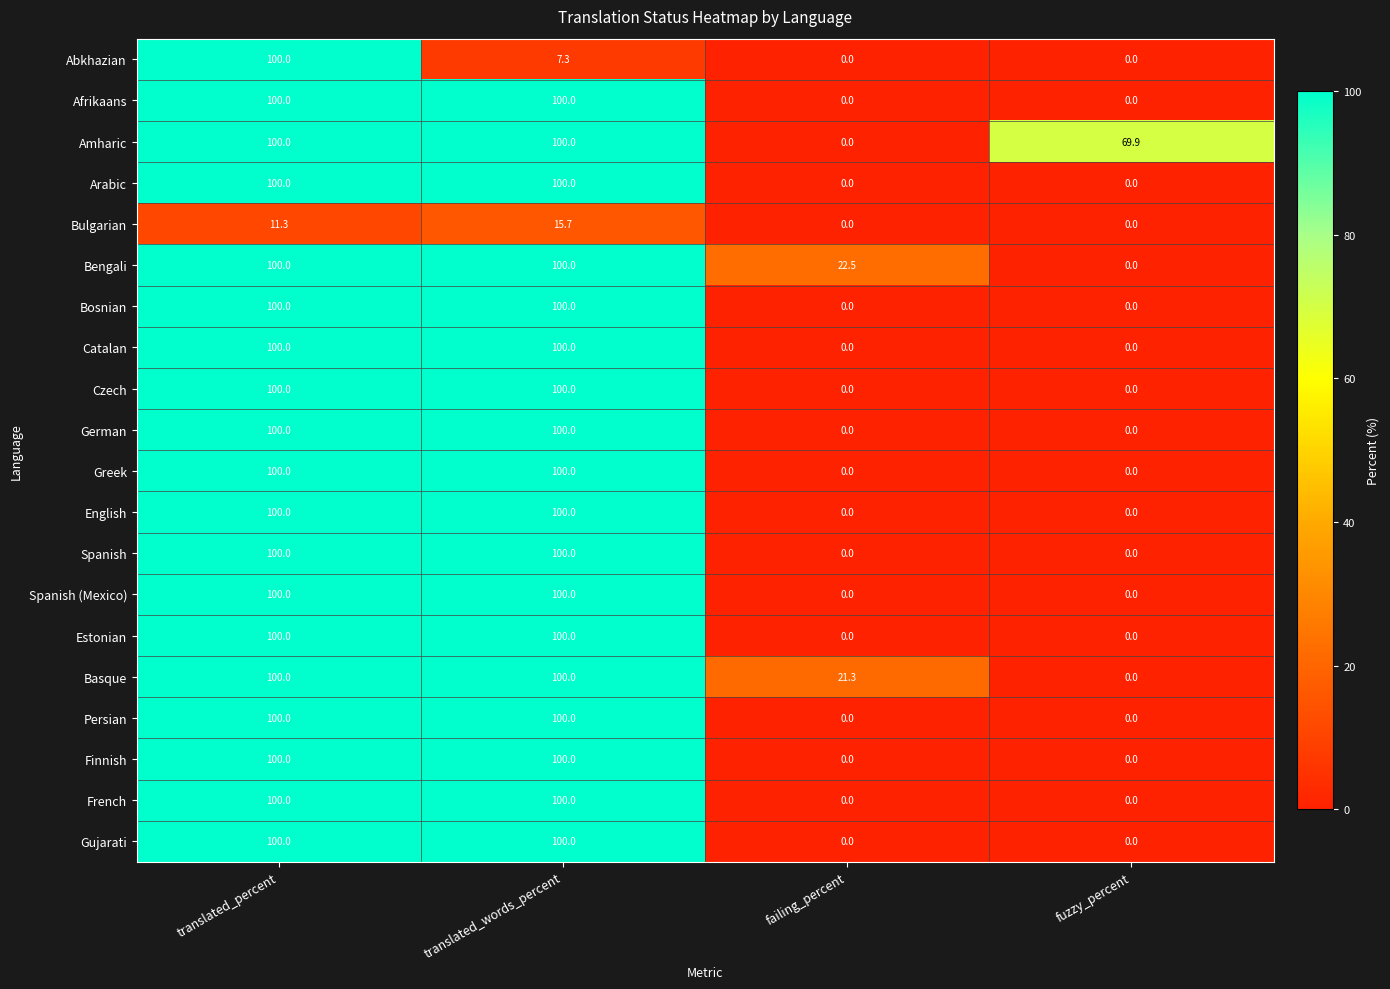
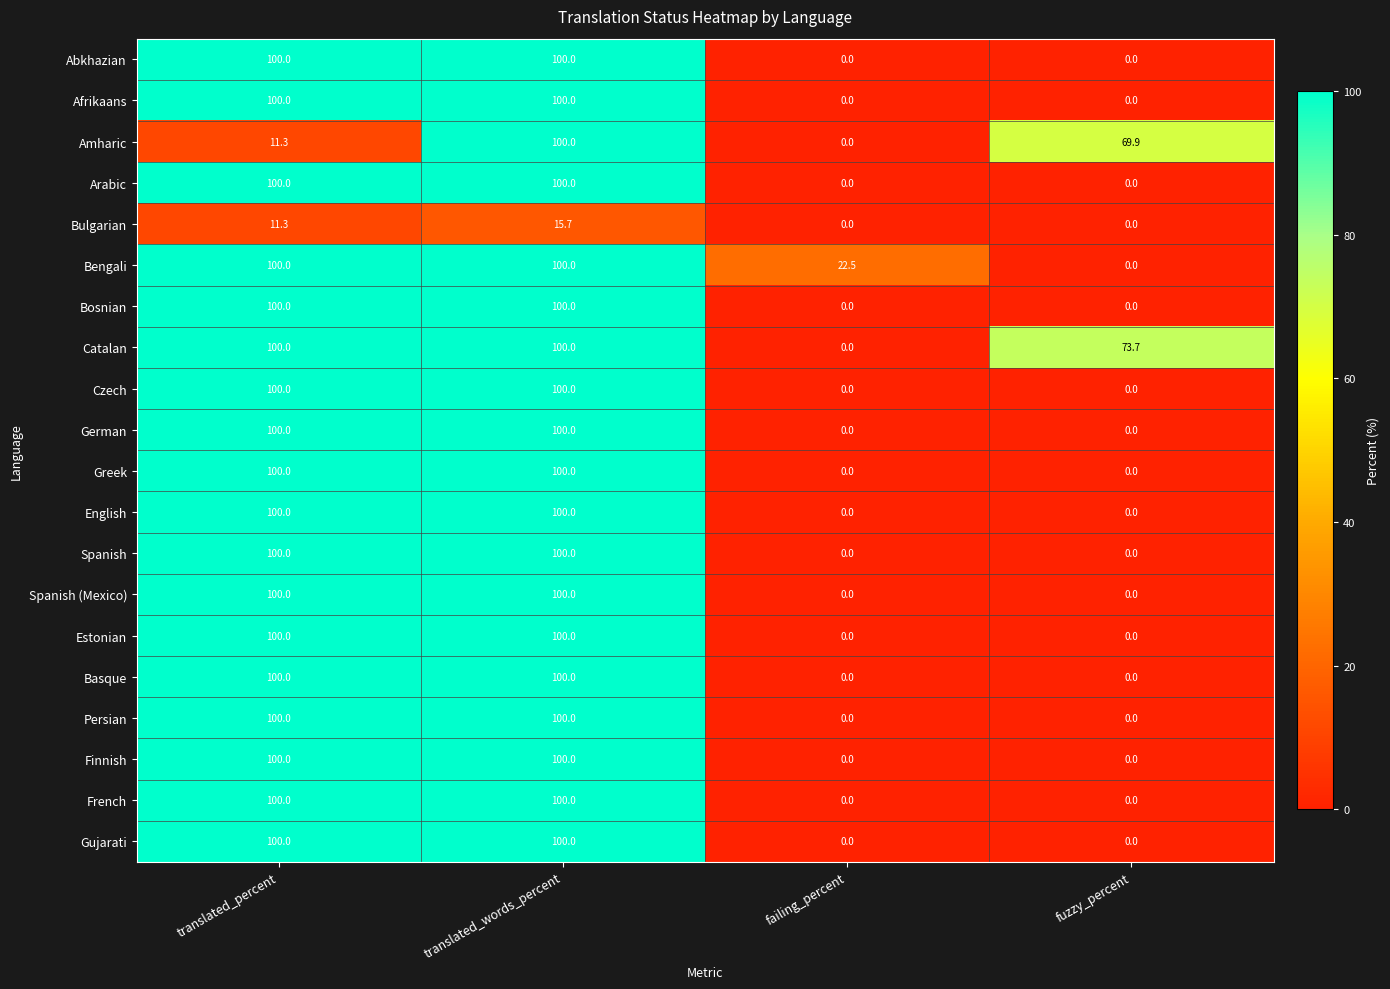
  {
    "Abkhazian": {
      "translated_percent": 100.0,
-     "translated_words_percent": 7.3,
+     "translated_words_percent": 100.0,
      "failing_percent": 0.0,
      "fuzzy_percent": 0.0
    },
    "Afrikaans": {
      "translated_percent": 100.0,
      "translated_words_percent": 100.0,
      "failing_percent": 0.0,
      "fuzzy_percent": 0.0
    },
    "Amharic": {
-     "translated_percent": 100.0,
+     "translated_percent": 11.3,
      "translated_words_percent": 100.0,
      "failing_percent": 0.0,
      "fuzzy_percent": 69.9
    },
    "Arabic": {
      "translated_percent": 100.0,
      "translated_words_percent": 100.0,
      "failing_percent": 0.0,
      "fuzzy_percent": 0.0
    },
    "Bulgarian": {
      "translated_percent": 11.3,
      "translated_words_percent": 15.7,
      "failing_percent": 0.0,
      "fuzzy_percent": 0.0
    },
    "Bengali": {
      "translated_percent": 100.0,
      "translated_words_percent": 100.0,
      "failing_percent": 22.5,
      "fuzzy_percent": 0.0
    },
    "Bosnian": {
      "translated_percent": 100.0,
      "translated_words_percent": 100.0,
      "failing_percent": 0.0,
      "fuzzy_percent": 0.0
    },
    "Catalan": {
      "translated_percent": 100.0,
      "translated_words_percent": 100.0,
      "failing_percent": 0.0,
-     "fuzzy_percent": 0.0
+     "fuzzy_percent": 73.7
    },
    "Czech": {
      "translated_percent": 100.0,
      "translated_words_percent": 100.0,
      "failing_percent": 0.0,
      "fuzzy_percent": 0.0
    },
    "German": {
      "translated_percent": 100.0,
      "translated_words_percent": 100.0,
      "failing_percent": 0.0,
      "fuzzy_percent": 0.0
    },
    "Greek": {
      "translated_percent": 100.0,
      "translated_words_percent": 100.0,
      "failing_percent": 0.0,
      "fuzzy_percent": 0.0
    },
    "English": {
      "translated_percent": 100.0,
      "translated_words_percent": 100.0,
      "failing_percent": 0.0,
      "fuzzy_percent": 0.0
    },
    "Spanish": {
      "translated_percent": 100.0,
      "translated_words_percent": 100.0,
      "failing_percent": 0.0,
      "fuzzy_percent": 0.0
    },
    "Spanish (Mexico)": {
      "translated_percent": 100.0,
      "translated_words_percent": 100.0,
      "failing_percent": 0.0,
      "fuzzy_percent": 0.0
    },
    "Estonian": {
      "translated_percent": 100.0,
      "translated_words_percent": 100.0,
      "failing_percent": 0.0,
      "fuzzy_percent": 0.0
    },
    "Basque": {
      "translated_percent": 100.0,
      "translated_words_percent": 100.0,
-     "failing_percent": 21.3,
+     "failing_percent": 0.0,
      "fuzzy_percent": 0.0
    },
    "Persian": {
      "translated_percent": 100.0,
      "translated_words_percent": 100.0,
      "failing_percent": 0.0,
      "fuzzy_percent": 0.0
    },
    "Finnish": {
      "translated_percent": 100.0,
      "translated_words_percent": 100.0,
      "failing_percent": 0.0,
      "fuzzy_percent": 0.0
    },
    "French": {
      "translated_percent": 100.0,
      "translated_words_percent": 100.0,
      "failing_percent": 0.0,
      "fuzzy_percent": 0.0
    },
    "Gujarati": {
      "translated_percent": 100.0,
      "translated_words_percent": 100.0,
      "failing_percent": 0.0,
      "fuzzy_percent": 0.0
    }
  }
